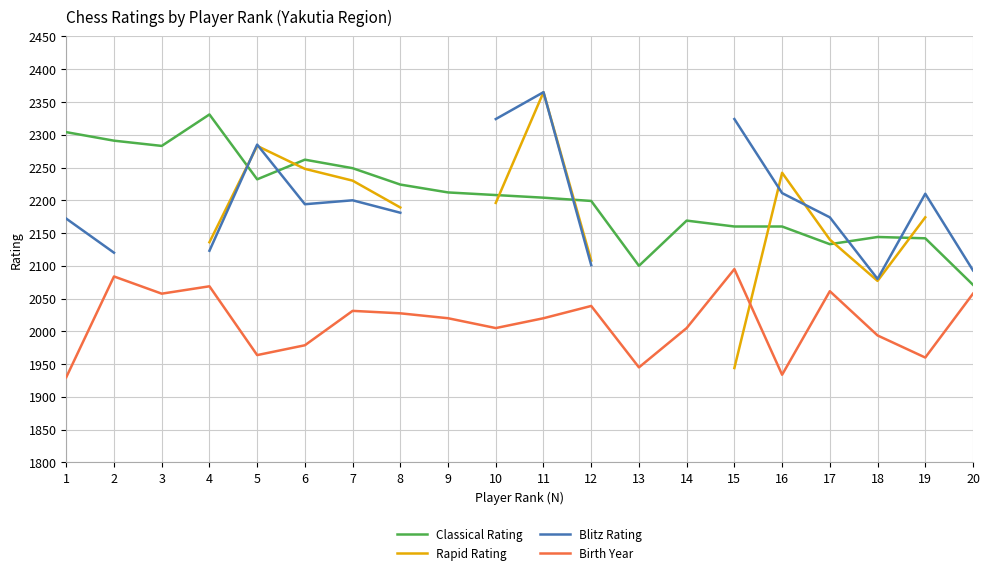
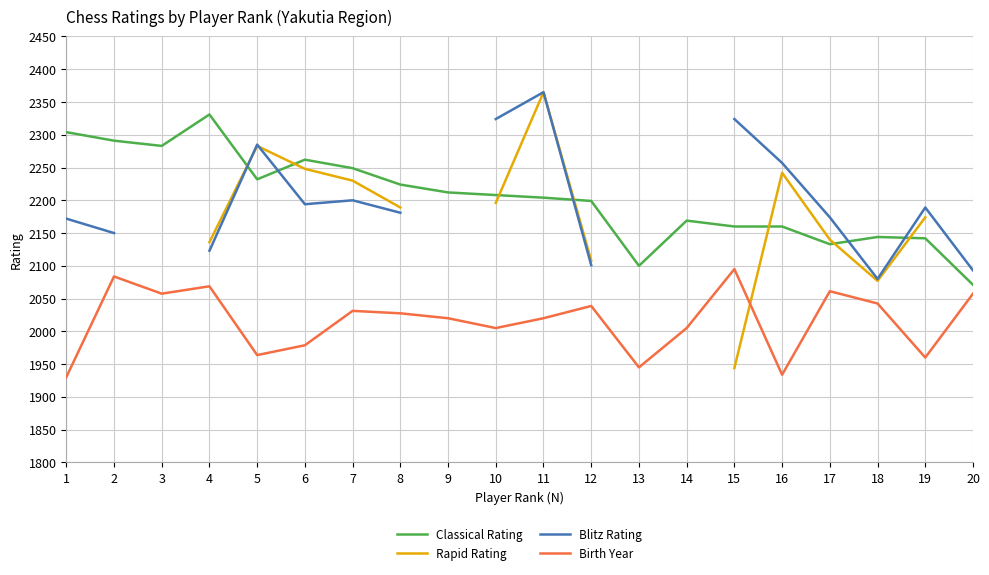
  {
    "Classical Rating": {
      "1": 2300,
      "2": 2290,
      "3": 2280,
      "4": 2330,
      "5": 2230,
      "6": 2260,
      "7": 2250,
      "8": 2220,
      "9": 2210,
      "10": 2210,
      "11": 2200,
      "12": 2200,
      "13": 2100,
      "14": 2170,
      "15": 2160,
      "16": 2160,
      "17": 2130,
      "18": 2140,
      "19": 2140,
      "20": 2070
    },
    "Rapid Rating": {
      "2": 2170,
      "4": 2140,
      "6": 2250,
      "7": 2230,
      "8": 2190,
      "10": 2200,
      "12": 2110,
      "15": 1940,
      "16": 2240,
      "17": 2140,
      "19": 2170
    },
    "Blitz Rating": {
      "1": 2170,
-     "2": 2120,
+     "2": 2150,
      "4": 2120,
      "6": 2190,
      "7": 2200,
      "8": 2180,
      "10": 2320,
      "12": 2100,
      "15": 2320,
-     "16": 2210,
+     "16": 2260,
      "17": 2170,
-     "19": 2210,
+     "19": 2190,
      "20": 2090
    },
    "Birth Year": {
      "1": 1930,
      "2": 2080,
      "3": 2060,
      "4": 2070,
      "5": 1960,
      "6": 1980,
      "7": 2030,
      "8": 2030,
      "9": 2020,
      "10": 2010,
      "11": 2020,
      "12": 2040,
      "13": 1950,
      "14": 2010,
      "15": 2100,
      "16": 1930,
      "17": 2060,
-     "18": 1990,
+     "18": 2040,
      "19": 1960,
      "20": 2060
    }
  }
